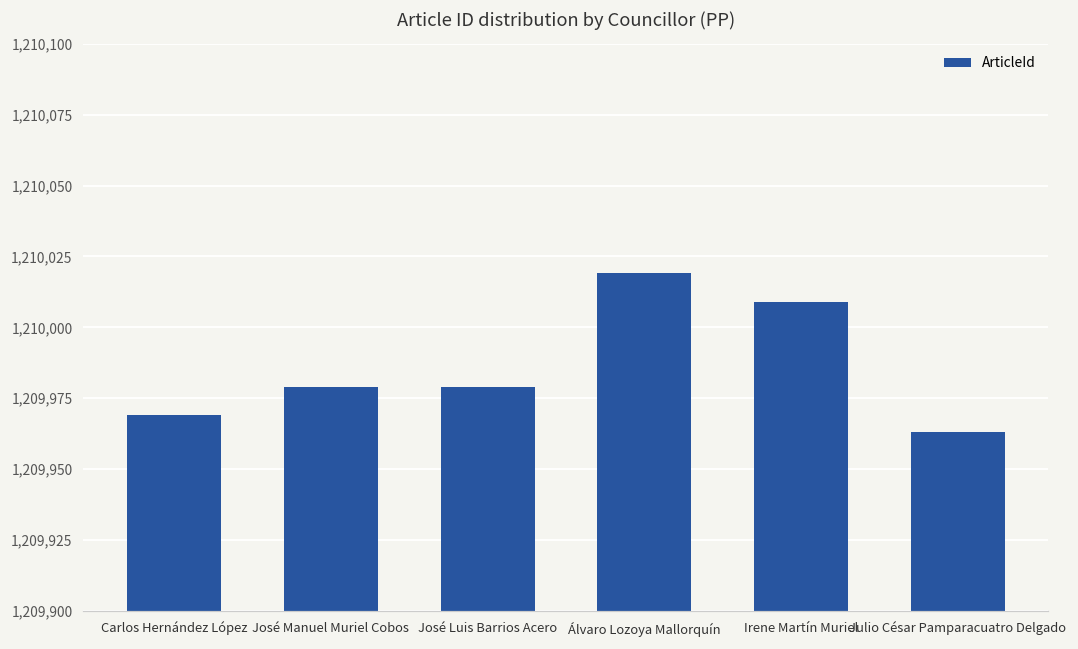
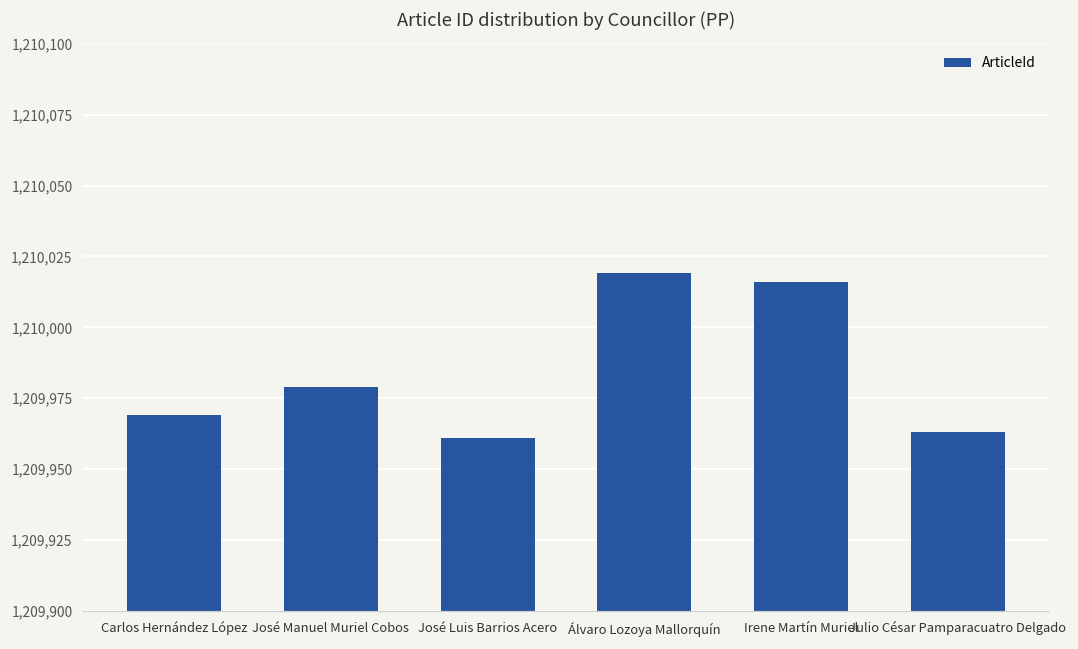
  {
    "Carlos Hernández López": "1,209,969",
    "José Manuel Muriel Cobos": "1,209,979",
-   "José Luis Barrios Acero": "1,209,979",
+   "José Luis Barrios Acero": "1,209,961",
    "Álvaro Lozoya Mallorquín": "1,210,019",
-   "Irene Martín Muriel": "1,210,009",
+   "Irene Martín Muriel": "1,210,016",
    "Julio César Pamparacuatro Delgado": "1,209,963"
  }
